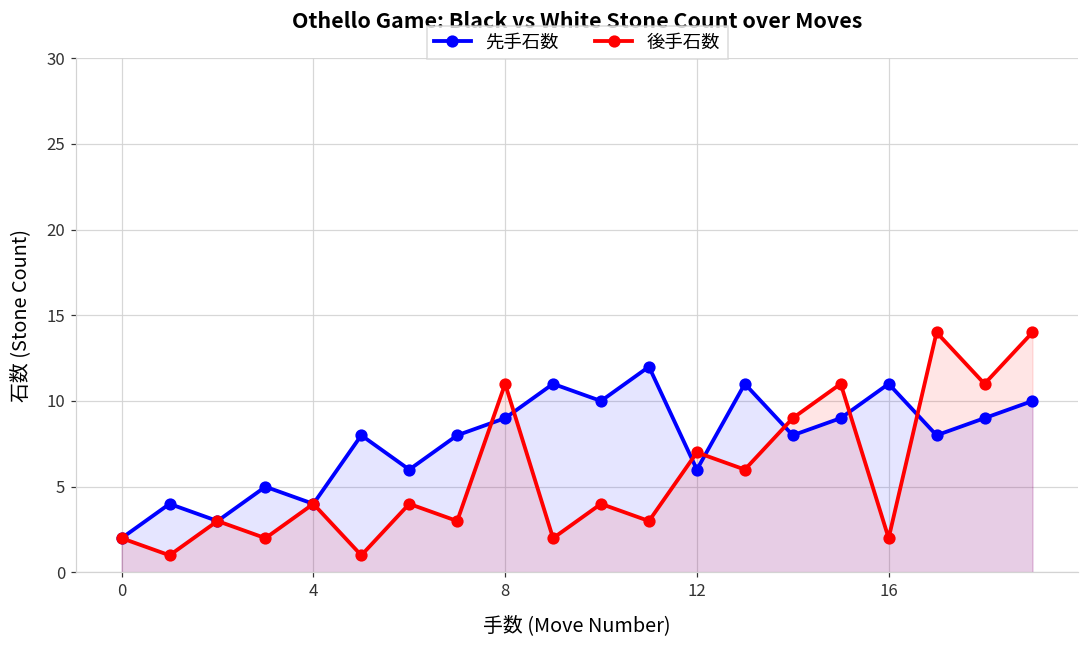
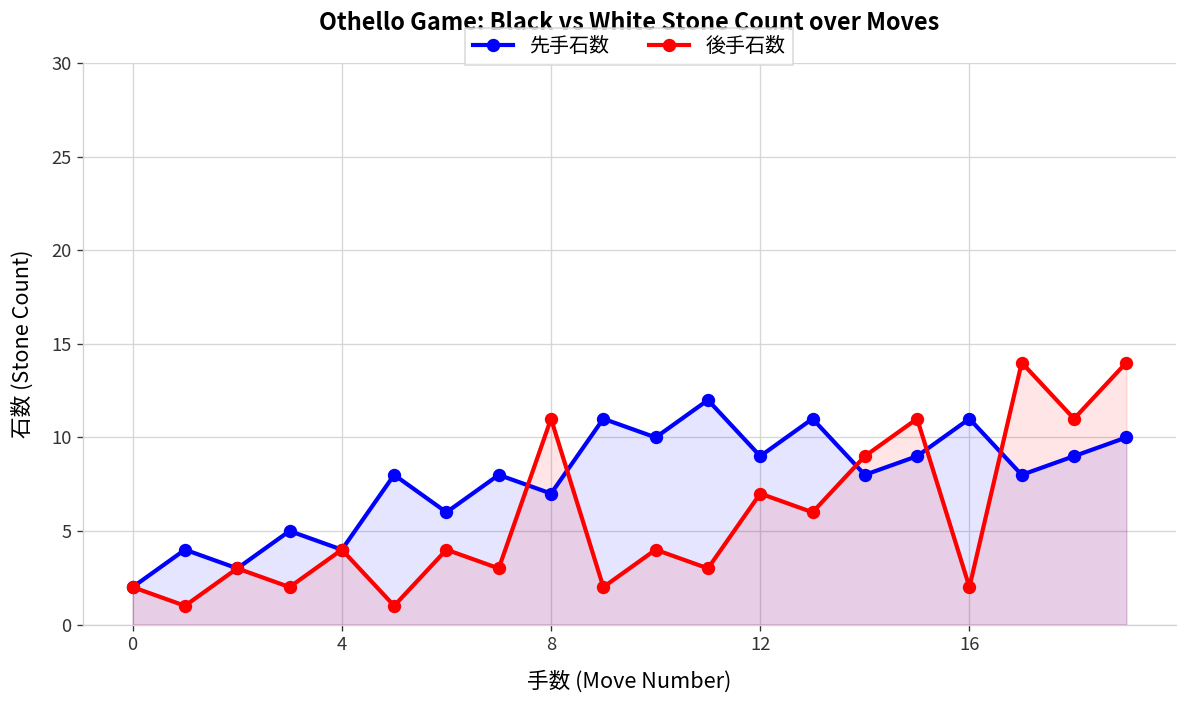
  {
    "先手石数": {
-     "8": 9,
-     "12": 6,
+     "8": 7,
+     "12": 9,
      "16": 11
    },
    "後手石数": {
      "8": 11,
      "12": 7,
      "16": 2
    }
  }
